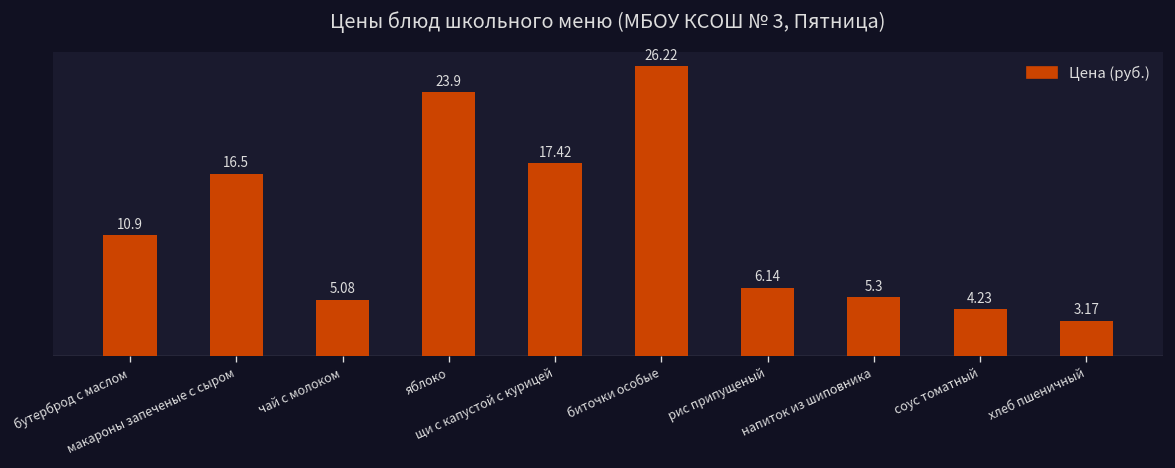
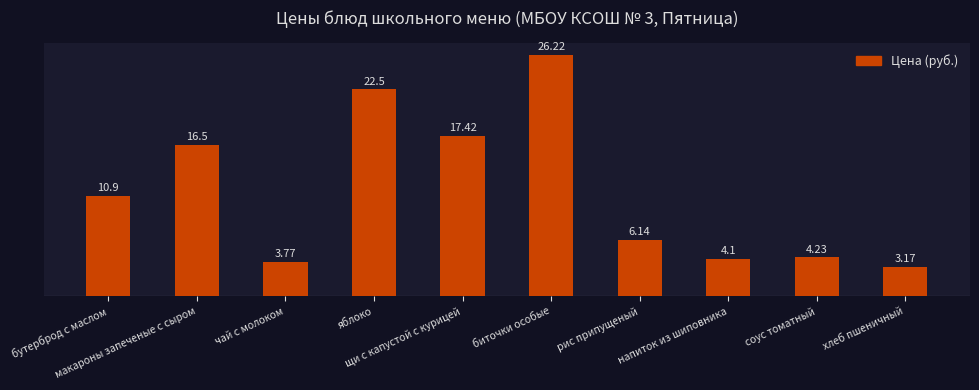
  {
    "бутерброд с маслом": 10.9,
    "макароны запеченые с сыром": 16.5,
-   "чай с молоком": 5.08,
-   "яблоко": 23.9,
+   "чай с молоком": 3.77,
+   "яблоко": 22.5,
    "щи с капустой с курицей": 17.42,
    "биточки особые": 26.22,
    "рис припущеный": 6.14,
-   "напиток из шиповника": 5.3,
+   "напиток из шиповника": 4.1,
    "соус томатный": 4.23,
    "хлеб пшеничный": 3.17
  }
